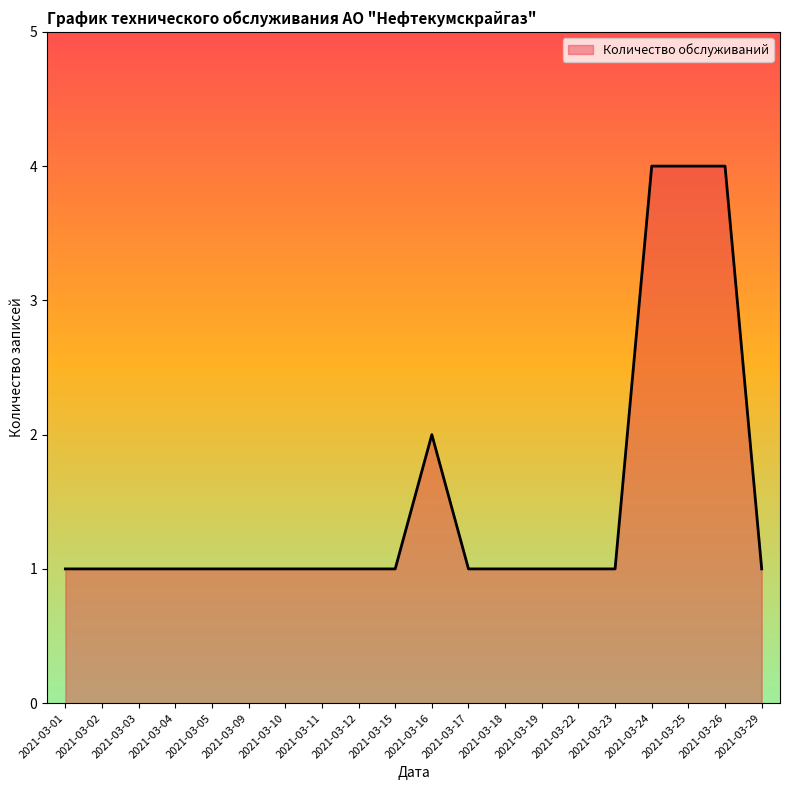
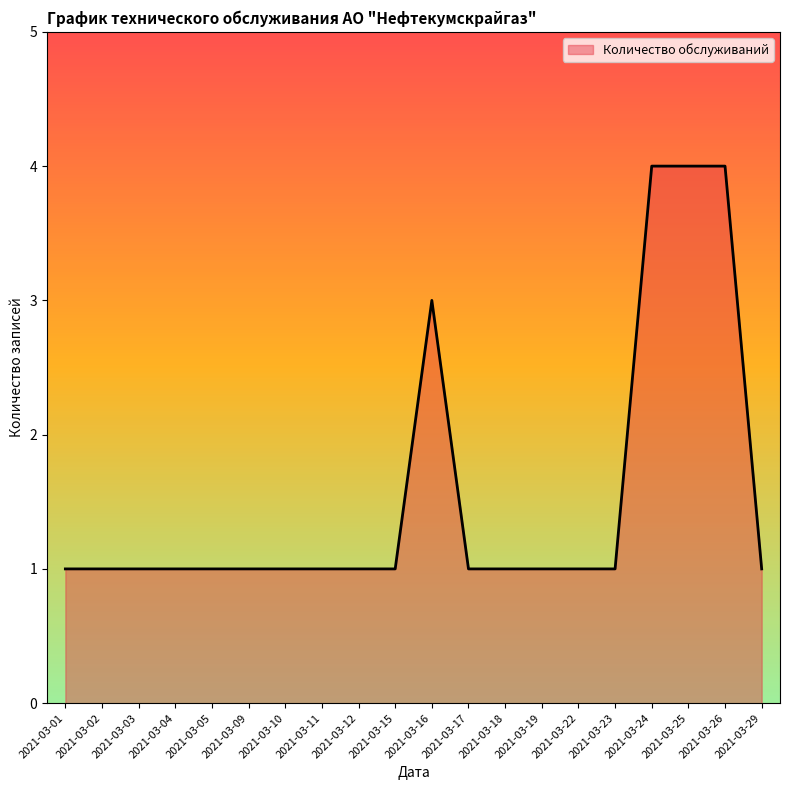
  {
    "2021-03-01": 1,
    "2021-03-02": 1,
    "2021-03-03": 1,
    "2021-03-04": 1,
    "2021-03-05": 1,
    "2021-03-09": 1,
    "2021-03-10": 1,
    "2021-03-11": 1,
    "2021-03-12": 1,
    "2021-03-15": 1,
-   "2021-03-16": 2,
+   "2021-03-16": 3,
    "2021-03-17": 1,
    "2021-03-18": 1,
    "2021-03-19": 1,
    "2021-03-22": 1,
    "2021-03-23": 1,
    "2021-03-24": 4,
    "2021-03-25": 4,
    "2021-03-26": 4,
    "2021-03-29": 1
  }
